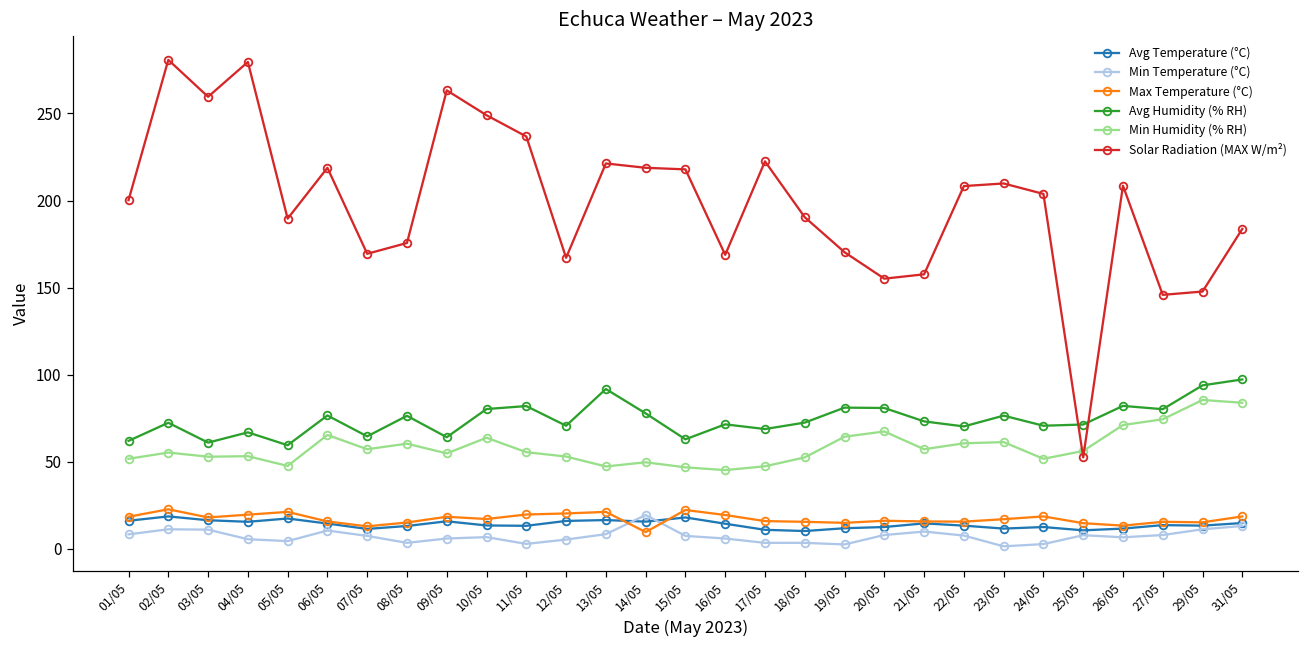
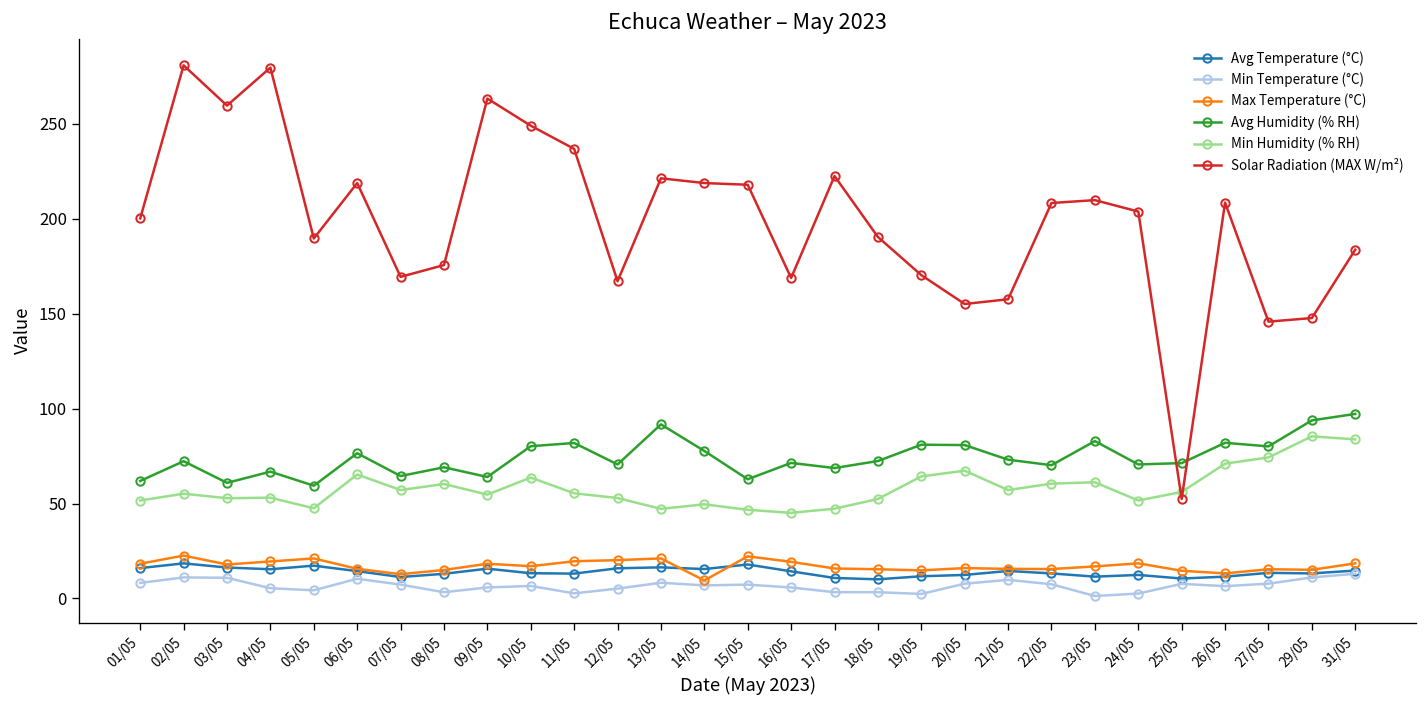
  {
    "Avg Temperature (°C)": {
      "01/05": 16,
      "02/05": 19,
      "04/05": 15,
      "05/05": 17,
      "08/05": 13,
      "09/05": 16,
      "10/05": 13,
      "11/05": 13,
      "12/05": 16,
      "13/05": 16,
      "14/05": 16,
      "15/05": 18,
      "16/05": 14,
      "17/05": 11,
      "18/05": 10,
      "19/05": 12,
      "20/05": 12,
      "22/05": 13,
      "23/05": 12,
      "24/05": 12,
      "25/05": 11,
      "26/05": 12,
      "27/05": 14,
      "29/05": 13,
      "31/05": 15
    },
    "Min Temperature (°C)": {
      "01/05": 8,
      "02/05": 11,
      "03/05": 11,
      "04/05": 5,
      "05/05": 4,
      "06/05": 10,
      "07/05": 7,
      "08/05": 3,
      "09/05": 6,
      "10/05": 7,
      "11/05": 3,
      "12/05": 5,
      "13/05": 8,
-     "14/05": 19,
+     "14/05": 7,
      "15/05": 7,
      "16/05": 6,
      "17/05": 3,
      "18/05": 3,
      "19/05": 2,
      "20/05": 8,
      "21/05": 10,
      "22/05": 8,
      "23/05": 1,
      "24/05": 3,
      "25/05": 8,
      "26/05": 7,
      "27/05": 8,
      "29/05": 11,
      "31/05": 13
    },
    "Max Temperature (°C)": {
      "01/05": 18,
      "02/05": 23,
      "04/05": 20,
      "05/05": 21,
      "08/05": 15,
      "09/05": 18,
      "10/05": 17,
      "11/05": 20,
      "12/05": 20,
      "13/05": 21,
      "14/05": 10,
      "15/05": 22,
      "16/05": 19,
      "17/05": 16,
      "18/05": 15,
      "19/05": 15,
      "20/05": 16,
      "22/05": 16,
      "23/05": 17,
      "24/05": 19,
      "25/05": 15,
      "26/05": 13,
      "27/05": 15,
      "29/05": 15,
      "31/05": 19
    },
    "Avg Humidity (% RH)": {
      "01/05": 62,
      "02/05": 72,
      "03/05": 61,
      "04/05": 67,
      "05/05": 59,
      "06/05": 77,
      "07/05": 65,
-     "08/05": 76,
+     "08/05": 69,
      "09/05": 64,
      "10/05": 80,
      "11/05": 82,
      "12/05": 71,
      "13/05": 92,
      "14/05": 78,
      "15/05": 63,
      "16/05": 71,
      "17/05": 69,
      "18/05": 72,
      "19/05": 81,
      "20/05": 81,
      "21/05": 73,
      "22/05": 70,
-     "23/05": 76,
+     "23/05": 83,
      "24/05": 71,
      "25/05": 71,
      "26/05": 82,
      "27/05": 80,
      "29/05": 94,
      "31/05": 97
    },
    "Min Humidity (% RH)": {
      "01/05": 52,
      "02/05": 55,
      "03/05": 53,
      "04/05": 53,
      "05/05": 48,
      "06/05": 65,
      "07/05": 57,
      "08/05": 60,
      "09/05": 55,
      "10/05": 64,
      "11/05": 55,
      "12/05": 53,
      "13/05": 47,
      "14/05": 50,
      "15/05": 47,
      "16/05": 45,
      "17/05": 47,
      "18/05": 52,
      "19/05": 64,
      "20/05": 67,
      "21/05": 57,
      "22/05": 61,
      "23/05": 61,
      "24/05": 52,
      "25/05": 56,
      "26/05": 71,
      "27/05": 74,
      "29/05": 85,
      "31/05": 84
    },
    "Solar Radiation (MAX W/m²)": {
      "01/05": 200,
      "02/05": 281,
      "03/05": 260,
      "04/05": 280,
      "05/05": 190,
      "06/05": 219,
      "07/05": 169,
      "08/05": 176,
      "09/05": 263,
      "10/05": 249,
      "11/05": 237,
      "12/05": 167,
      "13/05": 221,
      "14/05": 219,
      "15/05": 218,
      "16/05": 169,
      "17/05": 223,
      "18/05": 190,
      "19/05": 170,
      "20/05": 155,
      "21/05": 158,
      "22/05": 208,
      "23/05": 210,
      "24/05": 204,
      "25/05": 52,
      "26/05": 209,
      "27/05": 146,
      "29/05": 148,
      "31/05": 184
    }
  }
